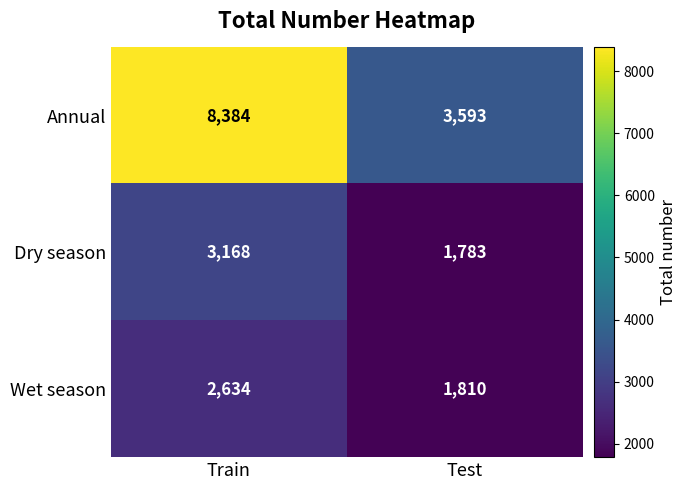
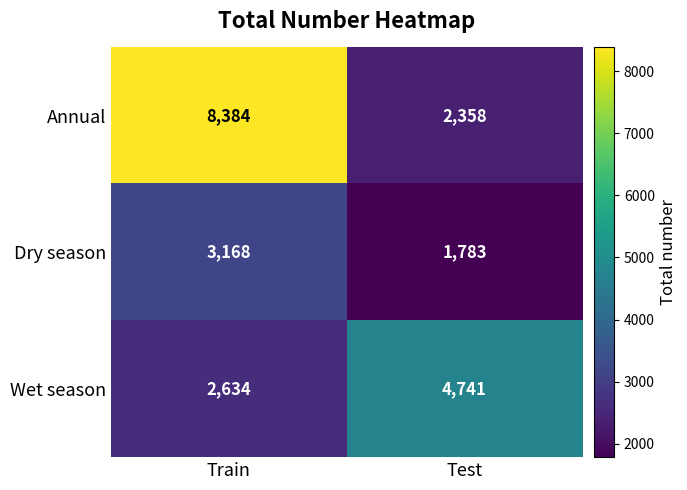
  {
    "Annual": {
      "Train": "8,384",
-     "Test": "3,593"
+     "Test": "2,358"
    },
    "Dry season": {
      "Train": "3,168",
      "Test": "1,783"
    },
    "Wet season": {
      "Train": "2,634",
-     "Test": "1,810"
+     "Test": "4,741"
    }
  }
